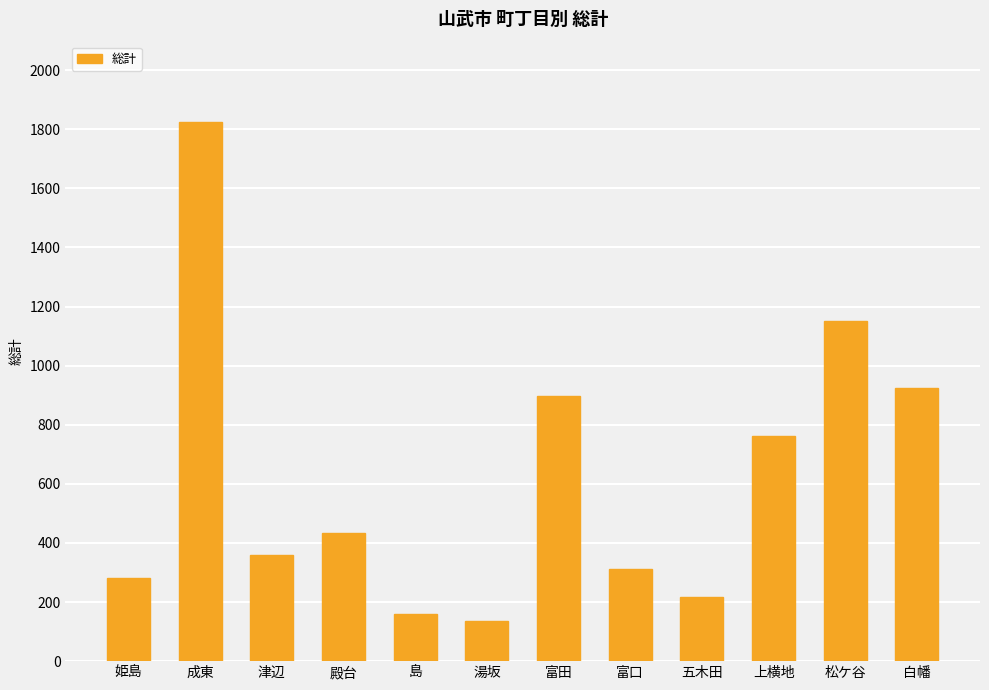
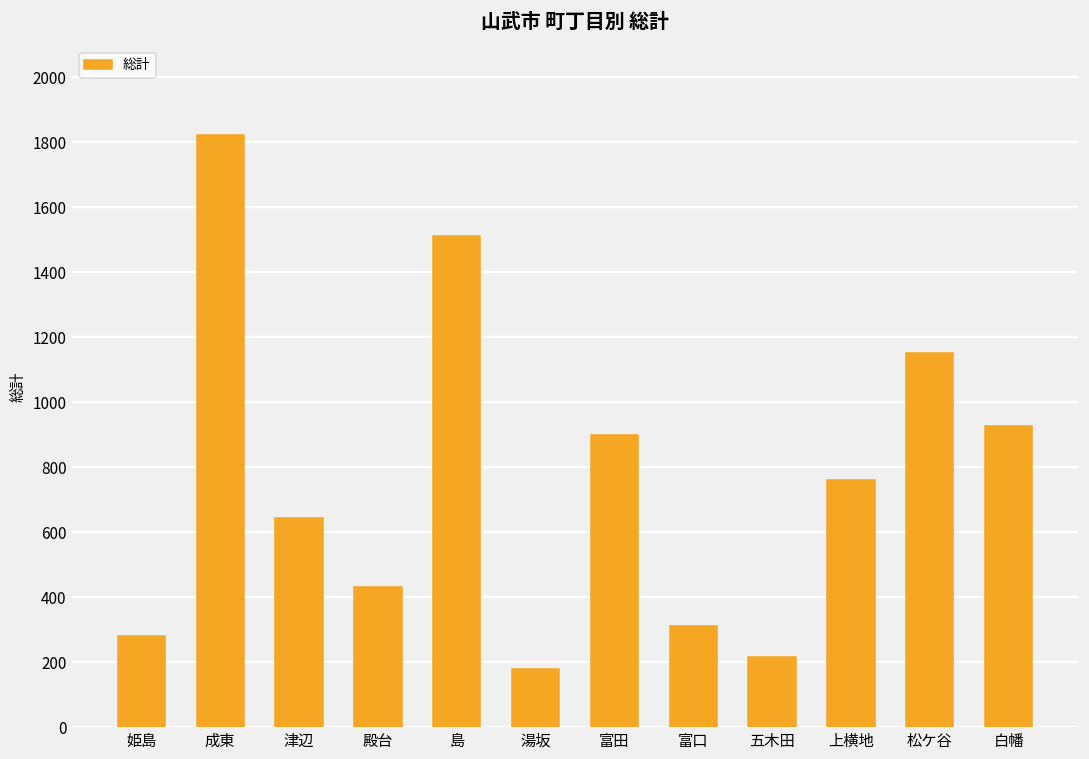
  {
    "姫島": 280,
    "成東": 1820,
-   "津辺": 360,
+   "津辺": 640,
    "殿台": 430,
-   "島": 160,
-   "湯坂": 140,
+   "島": 1510,
+   "湯坂": 180,
    "富田": 900,
    "富口": 310,
    "五木田": 220,
    "上横地": 760,
    "松ケ谷": 1150,
    "白幡": 930
  }
